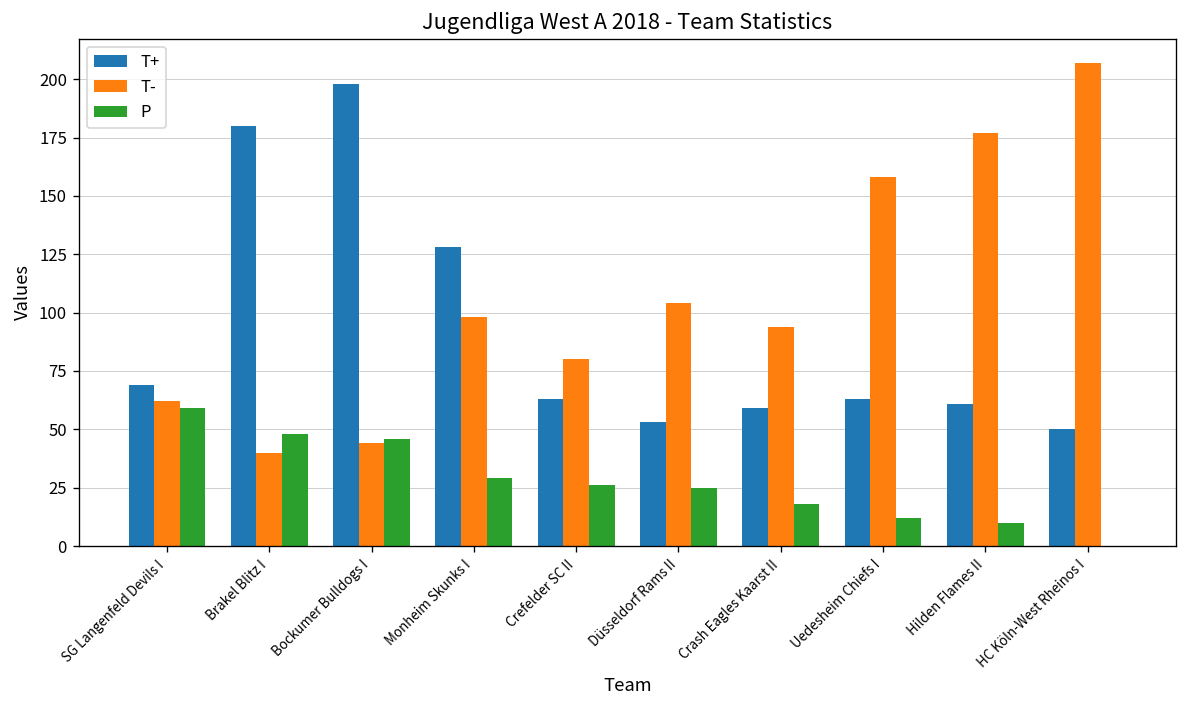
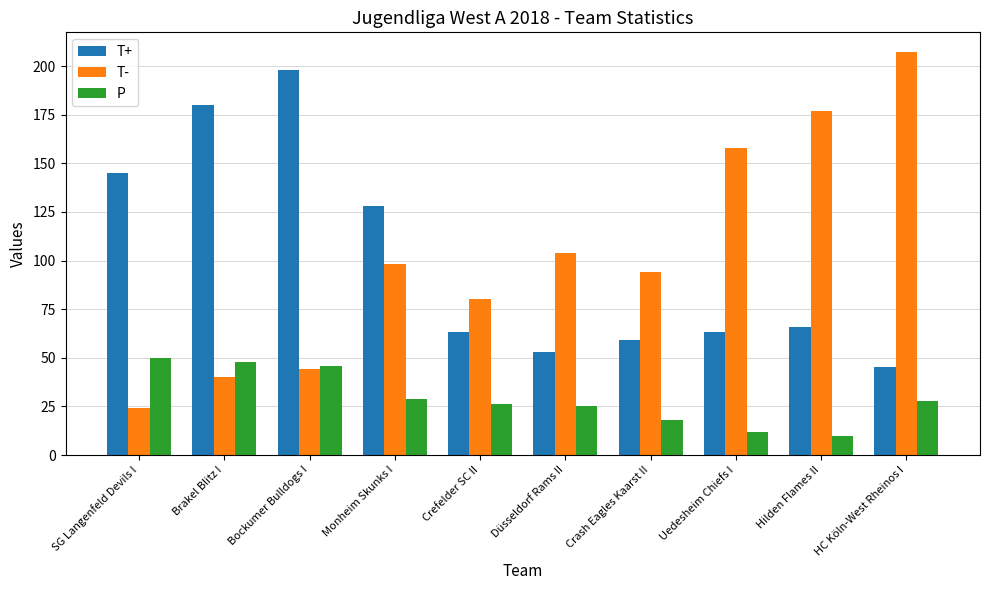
  {
    "T+": {
-     "SG Langenfeld Devils I": 69,
+     "SG Langenfeld Devils I": 145,
      "Brakel Blitz I": 180,
      "Bockumer Bulldogs I": 198,
      "Monheim Skunks I": 128,
      "Crefelder SC II": 63,
      "Düsseldorf Rams II": 53,
      "Crash Eagles Kaarst II": 59,
      "Uedesheim Chiefs I": 63,
-     "Hilden Flames II": 61,
-     "HC Köln-West Rheinos I": 50
+     "Hilden Flames II": 66,
+     "HC Köln-West Rheinos I": 45
    },
    "T-": {
-     "SG Langenfeld Devils I": 62,
+     "SG Langenfeld Devils I": 24,
      "Brakel Blitz I": 40,
      "Bockumer Bulldogs I": 44,
      "Monheim Skunks I": 98,
      "Crefelder SC II": 80,
      "Düsseldorf Rams II": 104,
      "Crash Eagles Kaarst II": 94,
      "Uedesheim Chiefs I": 158,
      "Hilden Flames II": 177,
      "HC Köln-West Rheinos I": 207
    },
    "P": {
-     "SG Langenfeld Devils I": 59,
+     "SG Langenfeld Devils I": 50,
      "Brakel Blitz I": 48,
      "Bockumer Bulldogs I": 46,
      "Monheim Skunks I": 29,
      "Crefelder SC II": 26,
      "Düsseldorf Rams II": 25,
      "Crash Eagles Kaarst II": 18,
      "Uedesheim Chiefs I": 12,
      "Hilden Flames II": 10,
-     "HC Köln-West Rheinos I": 0
+     "HC Köln-West Rheinos I": 28
    }
  }
